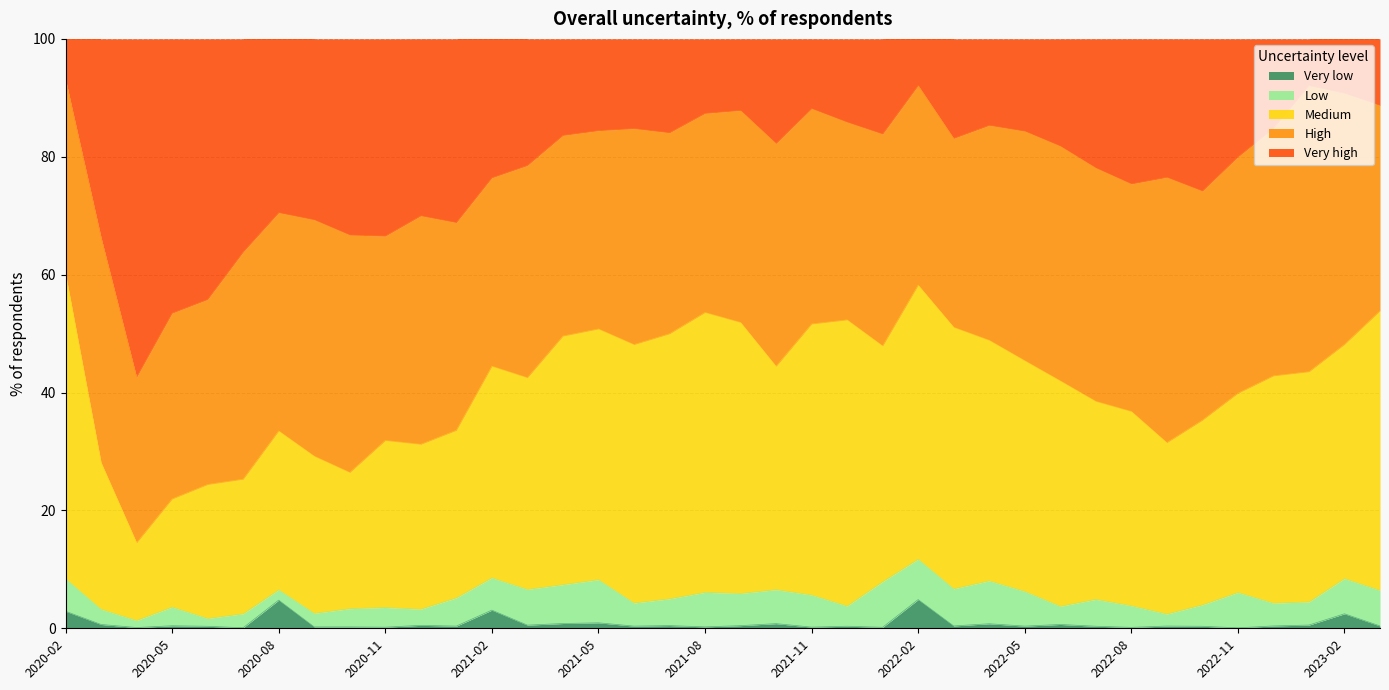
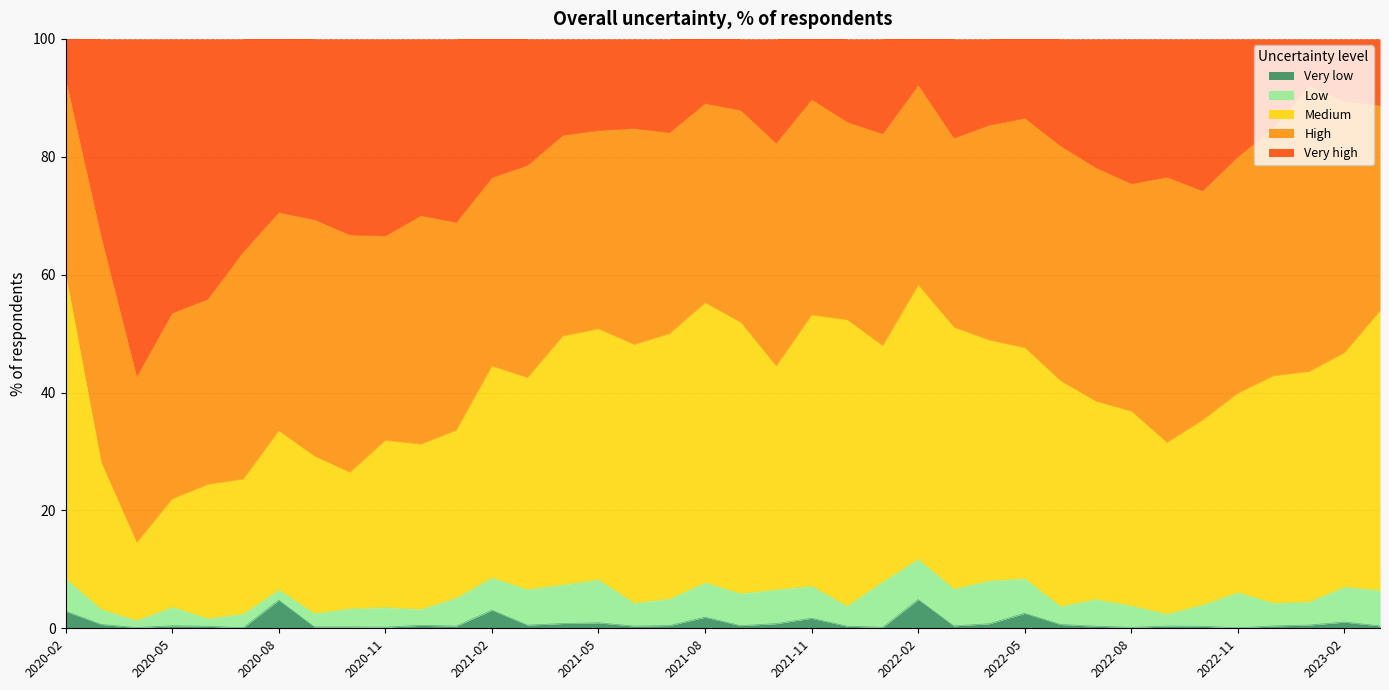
  {
    "Very low": {
      "2020-02": 3,
      "2020-05": 0,
      "2020-08": 5,
      "2020-11": 0,
      "2021-02": 3,
      "2021-05": 1,
-     "2021-08": 0,
-     "2021-11": 0,
+     "2021-08": 2,
+     "2021-11": 2,
      "2022-02": 5,
-     "2022-05": 0,
+     "2022-05": 3,
      "2022-08": 0,
      "2022-11": 0,
-     "2023-02": 2
+     "2023-02": 1
    },
    "Low": {
      "2020-02": 6,
      "2020-05": 3,
      "2020-08": 2,
      "2020-11": 3,
      "2021-02": 5,
      "2021-05": 7,
      "2021-08": 6,
      "2021-11": 5,
      "2022-02": 7,
      "2022-05": 6,
      "2022-08": 4,
      "2022-11": 6,
      "2023-02": 6
    },
    "Medium": {
      "2020-02": 52,
      "2020-05": 18,
      "2020-08": 27,
      "2020-11": 28,
      "2021-02": 36,
      "2021-05": 43,
      "2021-08": 47,
      "2021-11": 46,
      "2022-02": 47,
      "2022-05": 39,
      "2022-08": 33,
      "2022-11": 34,
      "2023-02": 40
    },
    "High": {
      "2020-02": 33,
      "2020-05": 32,
      "2020-08": 37,
      "2020-11": 35,
      "2021-02": 32,
      "2021-05": 34,
      "2021-08": 34,
      "2021-11": 37,
      "2022-02": 34,
      "2022-05": 39,
      "2022-08": 39,
      "2022-11": 40
    },
    "Very high": {
      "2020-05": 47,
      "2020-11": 33,
      "2021-05": 16,
      "2022-08": 25,
      "2022-11": 20
    }
  }
